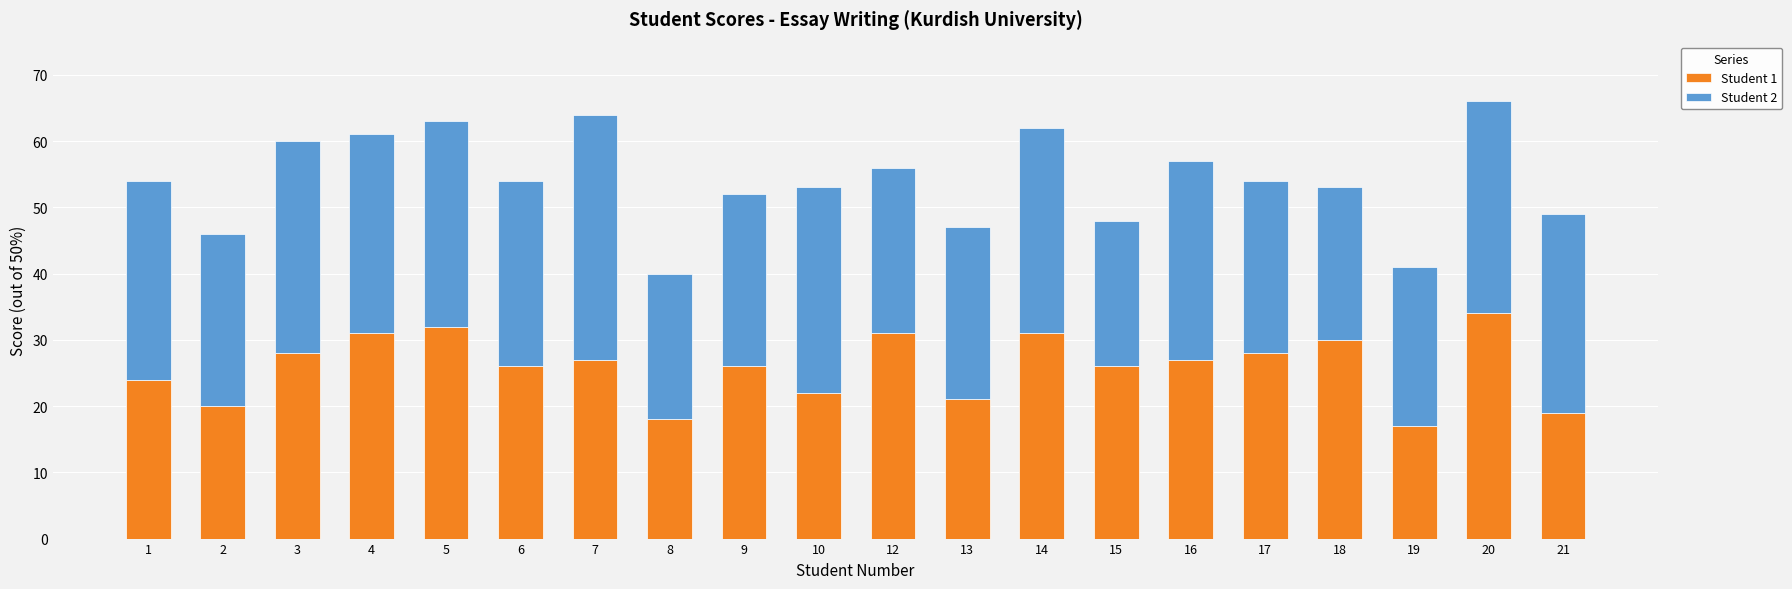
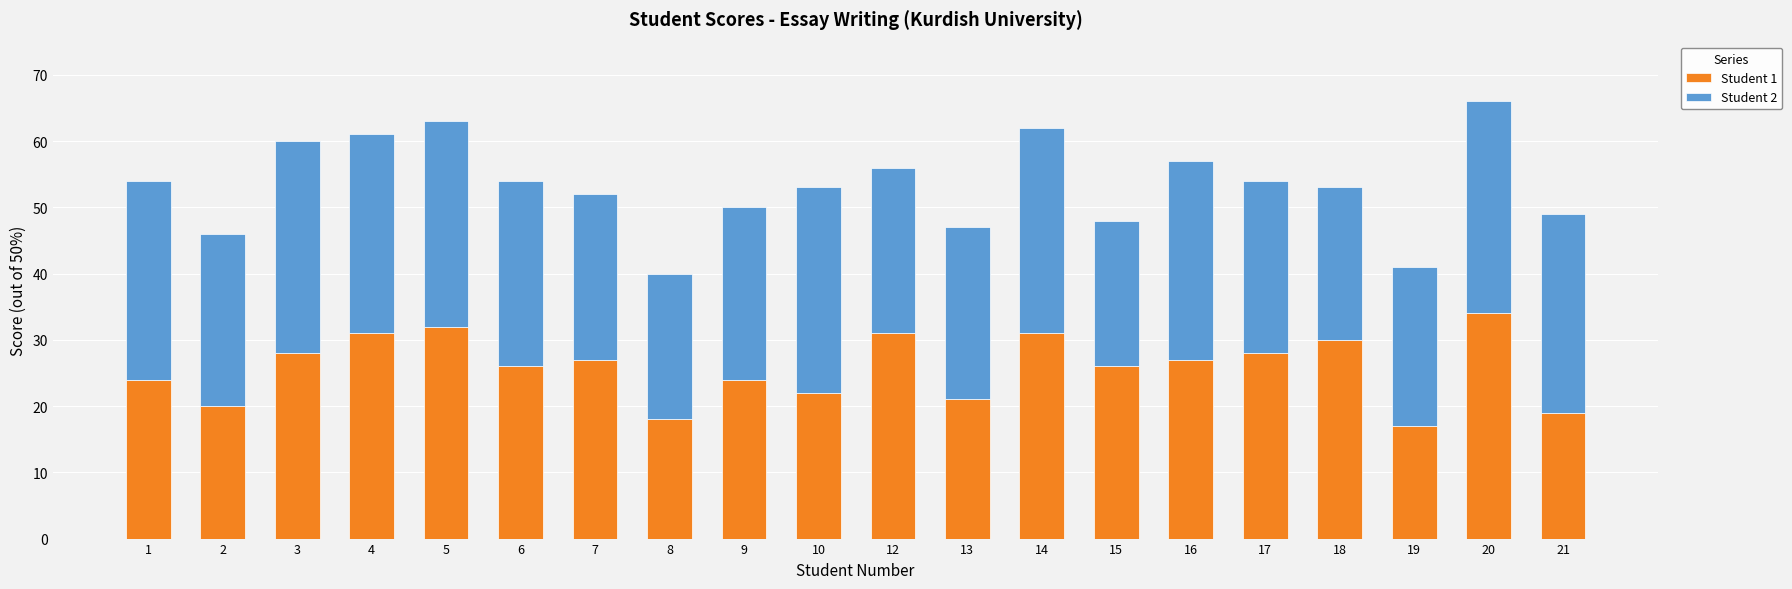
  {
    "Student 1": {
      "1": 24,
      "2": 20,
      "3": 28,
      "4": 31,
      "5": 32,
      "6": 26,
      "7": 27,
      "8": 18,
-     "9": 26,
+     "9": 24,
      "10": 22,
      "12": 31,
      "13": 21,
      "14": 31,
      "15": 26,
      "16": 27,
      "17": 28,
      "18": 30,
      "19": 17,
      "20": 34,
      "21": 19
    },
    "Student 2": {
      "1": 30,
      "2": 26,
      "3": 32,
      "4": 30,
      "5": 31,
      "6": 28,
-     "7": 37,
+     "7": 25,
      "8": 22,
      "9": 26,
      "10": 31,
      "12": 25,
      "13": 26,
      "14": 31,
      "15": 22,
      "16": 30,
      "17": 26,
      "18": 23,
      "19": 24,
      "20": 32,
      "21": 30
    }
  }
